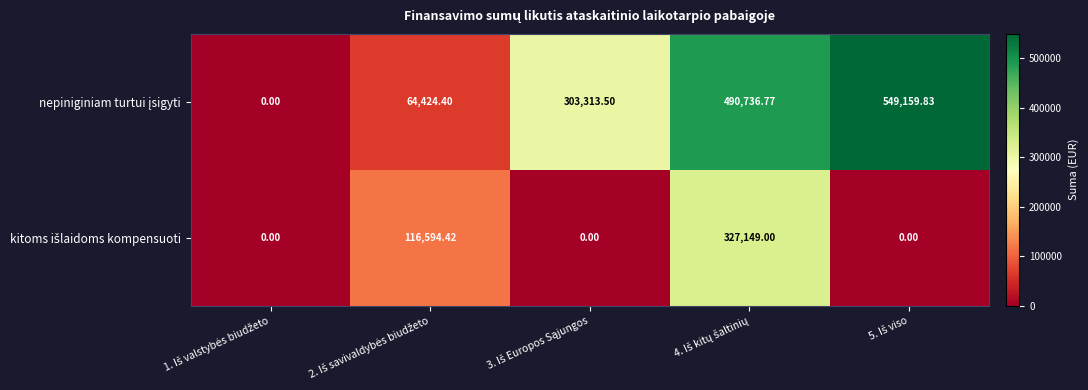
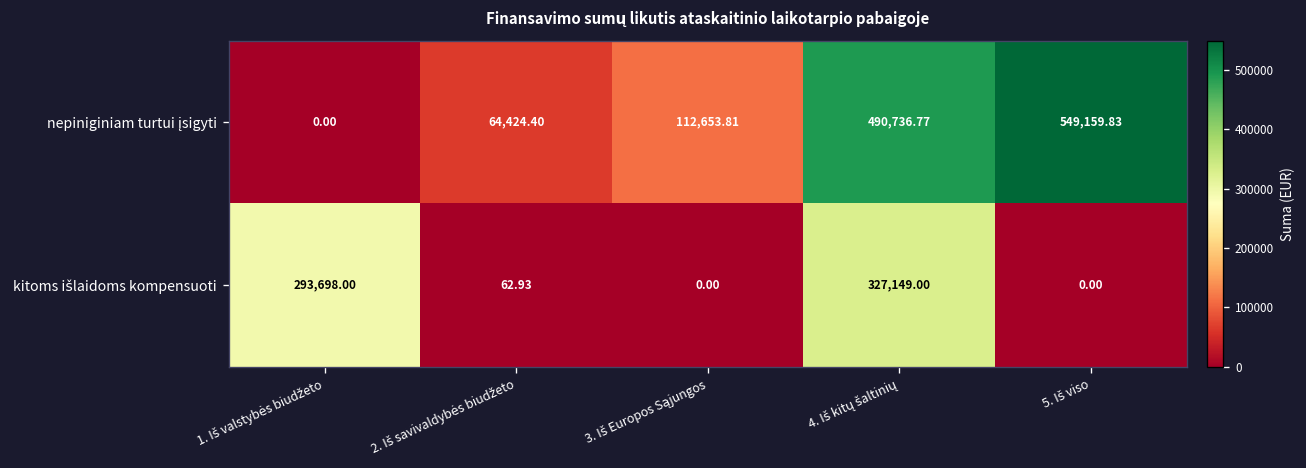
  {
    "nepiniginiam turtui įsigyti": {
      "1. Iš valstybės biudžeto": "0.00",
      "2. Iš savivaldybės biudžeto": "64,424.40",
-     "3. Iš Europos Sąjungos": "303,313.50",
+     "3. Iš Europos Sąjungos": "112,653.81",
      "4. Iš kitų šaltinių": "490,736.77",
      "5. Iš viso": "549,159.83"
    },
    "kitoms išlaidoms kompensuoti": {
-     "1. Iš valstybės biudžeto": "0.00",
-     "2. Iš savivaldybės biudžeto": "116,594.42",
+     "1. Iš valstybės biudžeto": "293,698.00",
+     "2. Iš savivaldybės biudžeto": "62.93",
      "3. Iš Europos Sąjungos": "0.00",
      "4. Iš kitų šaltinių": "327,149.00",
      "5. Iš viso": "0.00"
    }
  }
